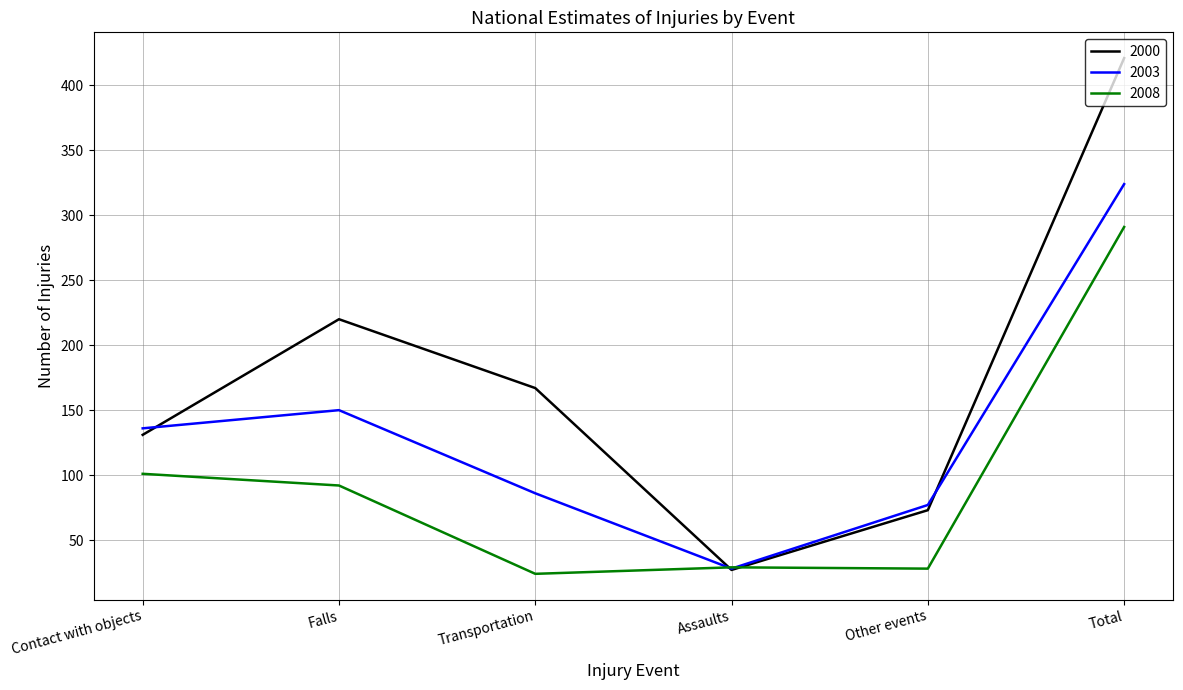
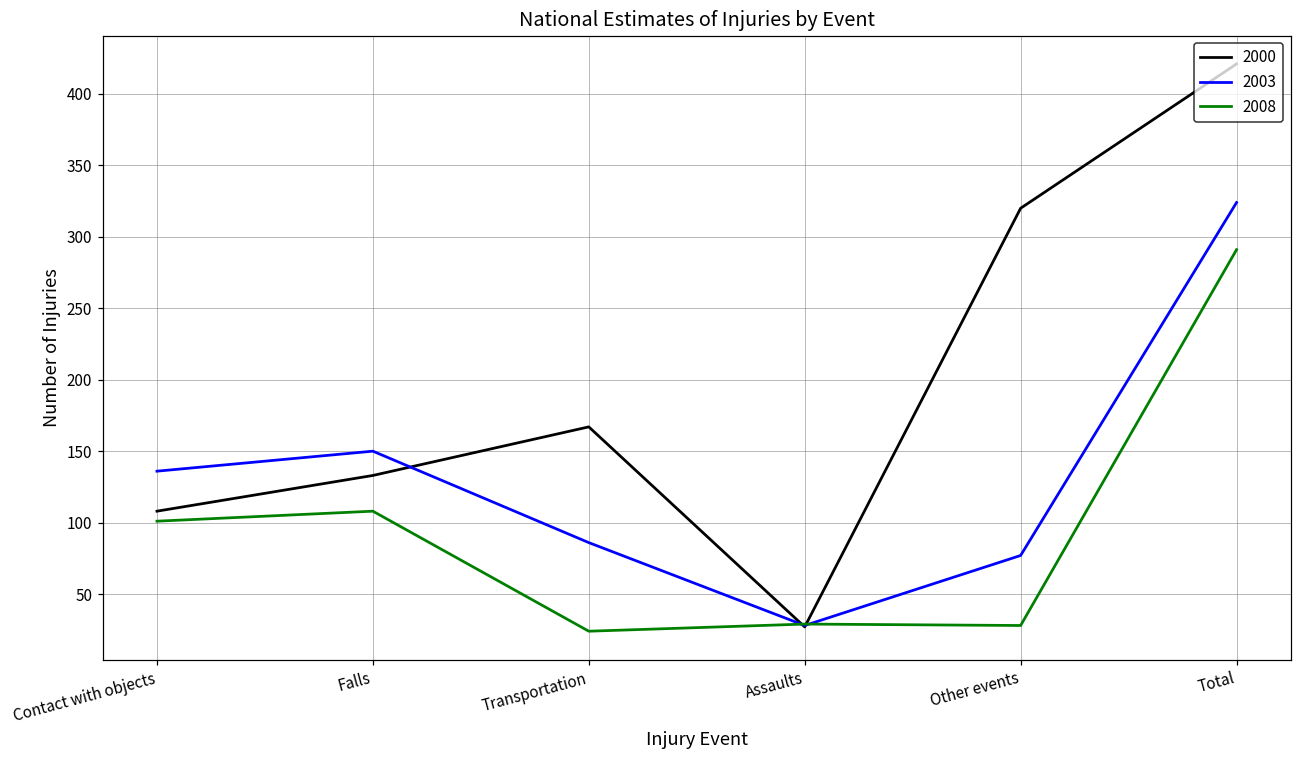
  {
    "2000": {
-     "Contact with objects": 131,
-     "Falls": 220,
+     "Contact with objects": 108,
+     "Falls": 133,
      "Transportation": 167,
-     "Other events": 73
+     "Other events": 320
    },
    "2003": {
      "Contact with objects": 136,
      "Falls": 150,
      "Transportation": 86,
      "Other events": 77,
      "Total": 324
    },
    "2008": {
      "Contact with objects": 101,
-     "Falls": 92,
+     "Falls": 108,
      "Transportation": 24,
      "Other events": 28,
      "Total": 291
    }
  }
